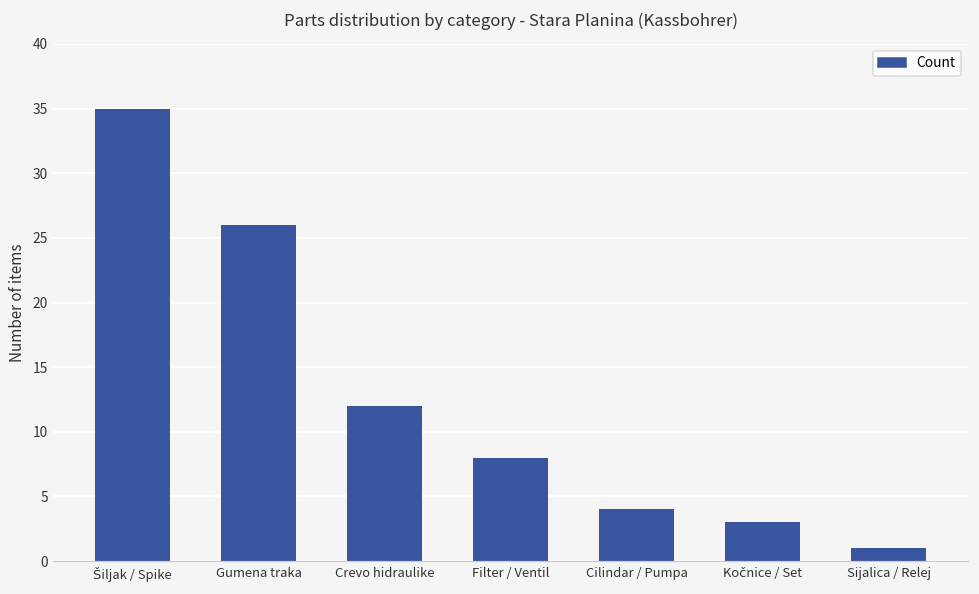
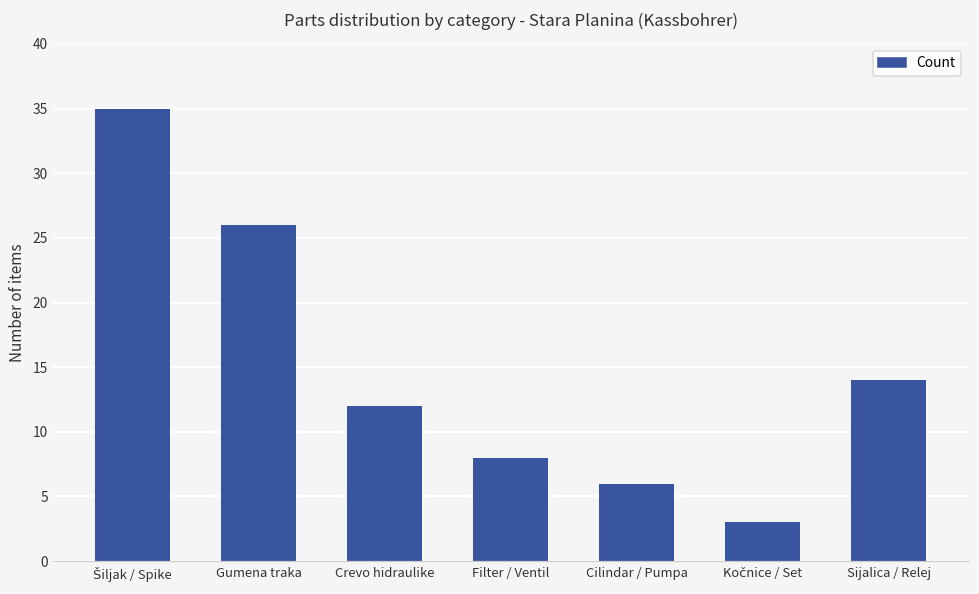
  {
    "Šiljak / Spike": 35,
    "Gumena traka": 26,
    "Crevo hidraulike": 12,
    "Filter / Ventil": 8,
-   "Cilindar / Pumpa": 4,
+   "Cilindar / Pumpa": 6,
    "Kočnice / Set": 3,
-   "Sijalica / Relej": 1
+   "Sijalica / Relej": 14
  }
